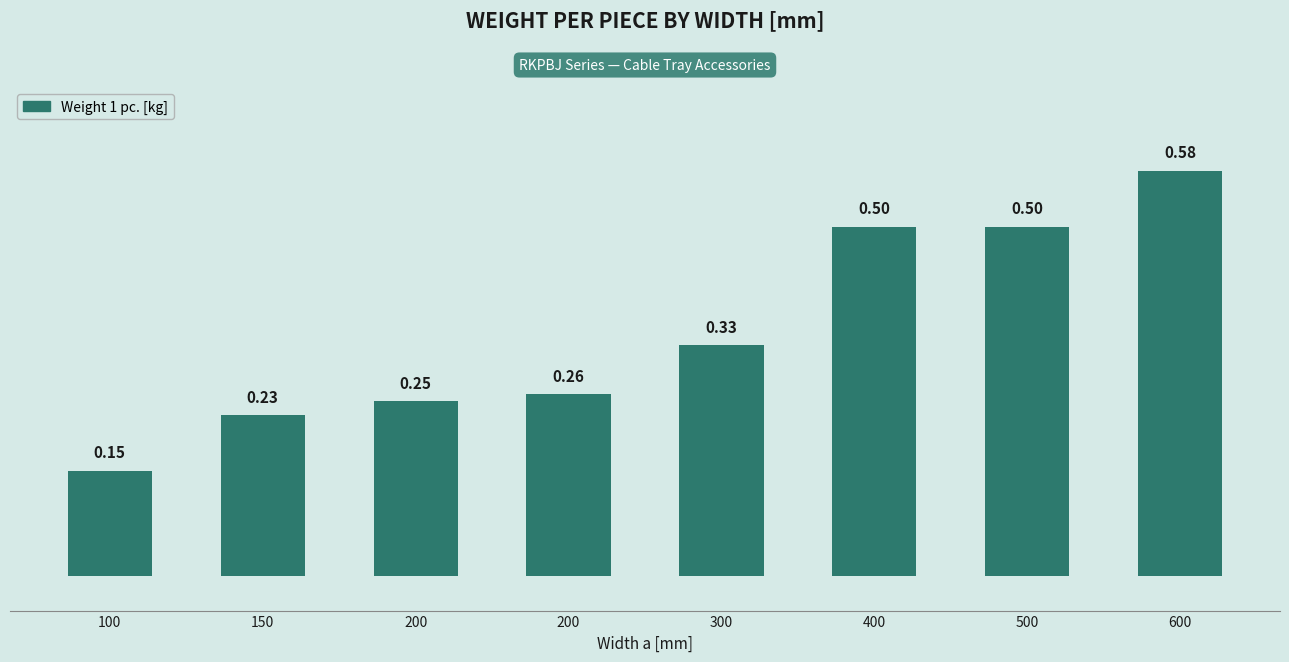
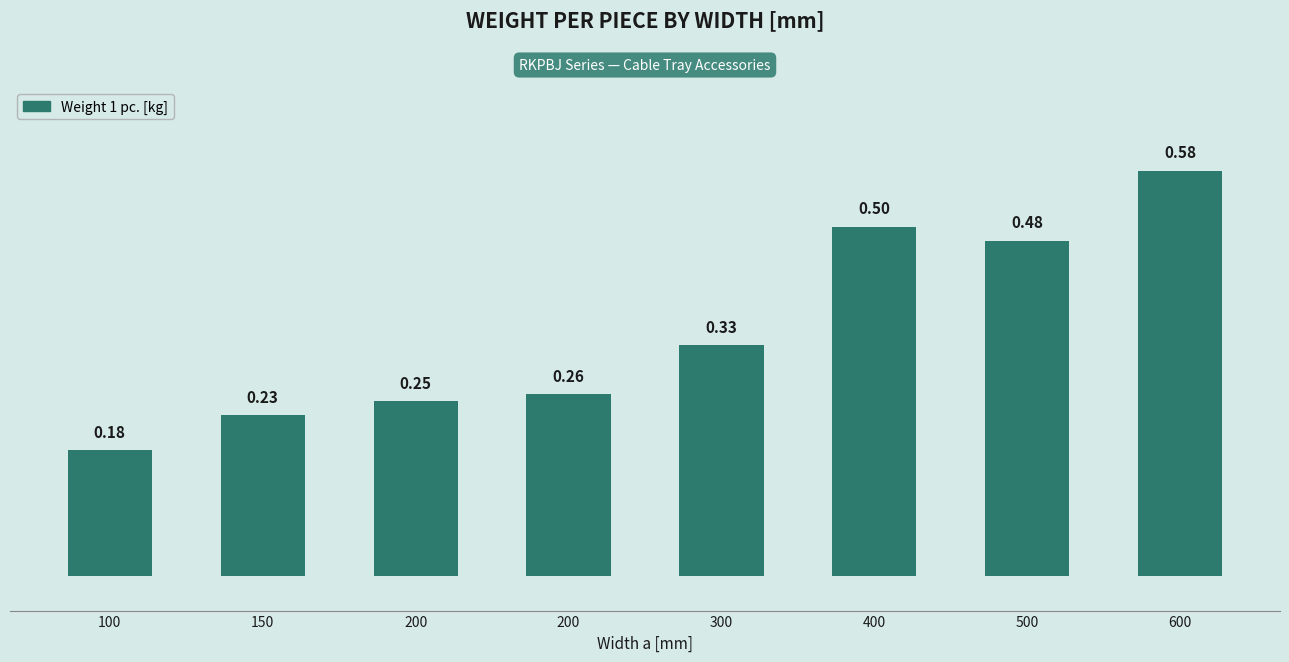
  {
-   "100": 0.15,
+   "100": 0.18,
    "150": 0.23,
    "300": 0.33,
    "400": 0.50,
-   "500": 0.50,
+   "500": 0.48,
    "600": 0.58
  }
